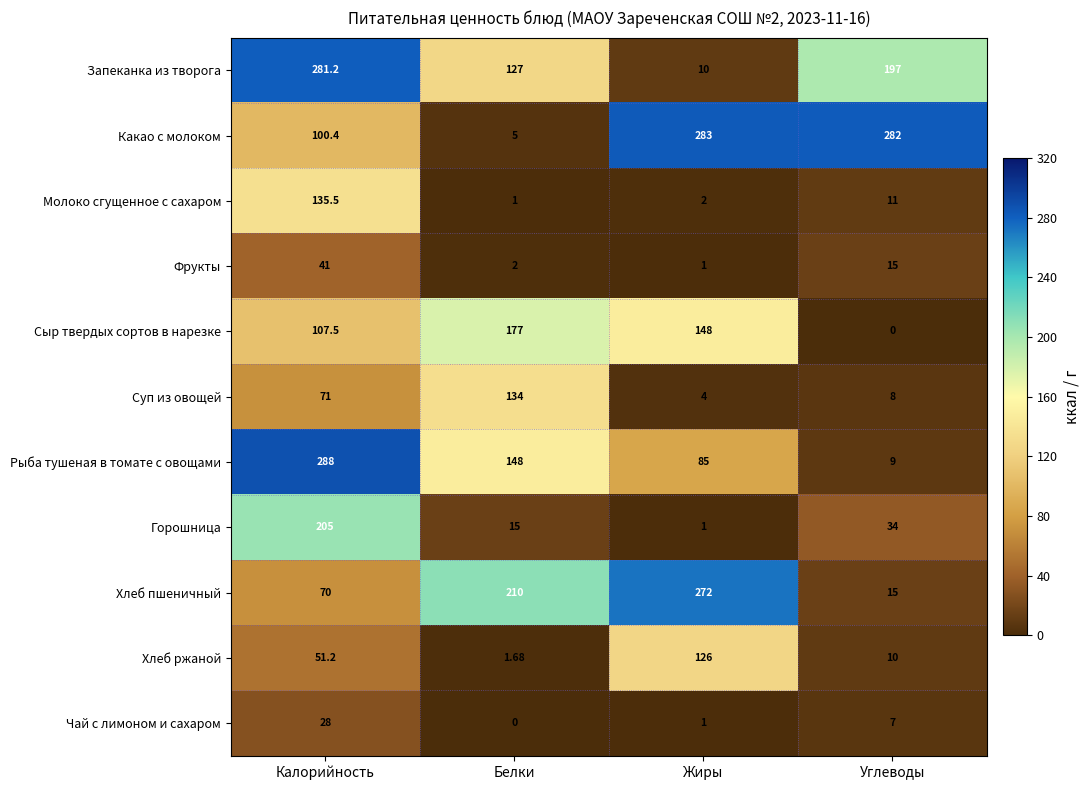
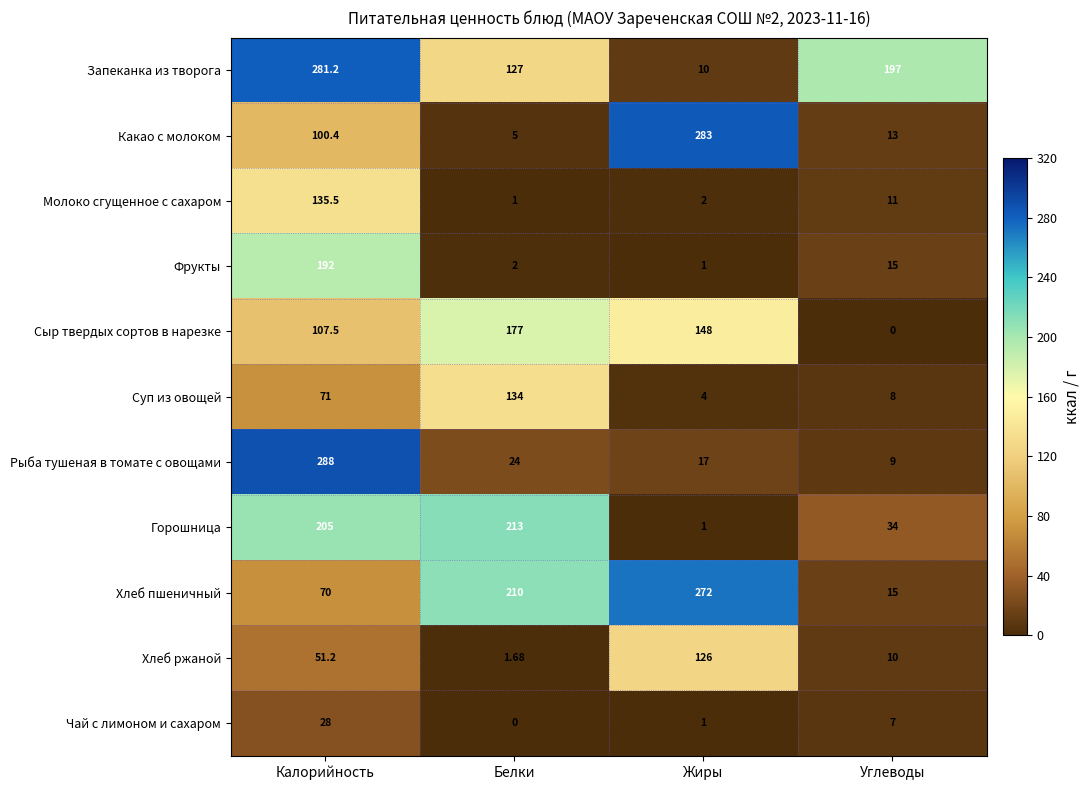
  {
    "Запеканка из творога": {
      "Калорийность": 281.2,
      "Белки": 127,
      "Жиры": 10,
      "Углеводы": 197
    },
    "Какао с молоком": {
      "Калорийность": 100.4,
      "Белки": 5,
      "Жиры": 283,
-     "Углеводы": 282
+     "Углеводы": 13
    },
    "Молоко сгущенное с сахаром": {
      "Калорийность": 135.5,
      "Белки": 1,
      "Жиры": 2,
      "Углеводы": 11
    },
    "Фрукты": {
-     "Калорийность": 41,
+     "Калорийность": 192,
      "Белки": 2,
      "Жиры": 1,
      "Углеводы": 15
    },
    "Сыр твердых сортов в нарезке": {
      "Калорийность": 107.5,
      "Белки": 177,
      "Жиры": 148,
      "Углеводы": 0
    },
    "Суп из овощей": {
      "Калорийность": 71,
      "Белки": 134,
      "Жиры": 4,
      "Углеводы": 8
    },
    "Рыба тушеная в томате с овощами": {
      "Калорийность": 288,
-     "Белки": 148,
-     "Жиры": 85,
+     "Белки": 24,
+     "Жиры": 17,
      "Углеводы": 9
    },
    "Горошница": {
      "Калорийность": 205,
-     "Белки": 15,
+     "Белки": 213,
      "Жиры": 1,
      "Углеводы": 34
    },
    "Хлеб пшеничный": {
      "Калорийность": 70,
      "Белки": 210,
      "Жиры": 272,
      "Углеводы": 15
    },
    "Хлеб ржаной": {
      "Калорийность": 51.2,
      "Белки": 1.68,
      "Жиры": 126,
      "Углеводы": 10
    },
    "Чай с лимоном и сахаром": {
      "Калорийность": 28,
      "Белки": 0,
      "Жиры": 1,
      "Углеводы": 7
    }
  }
